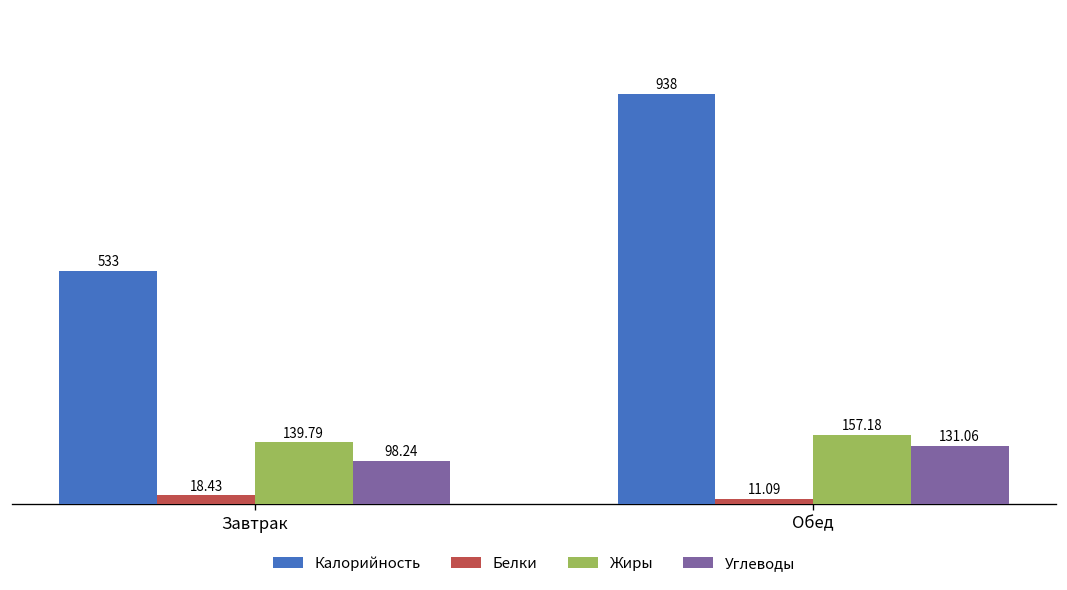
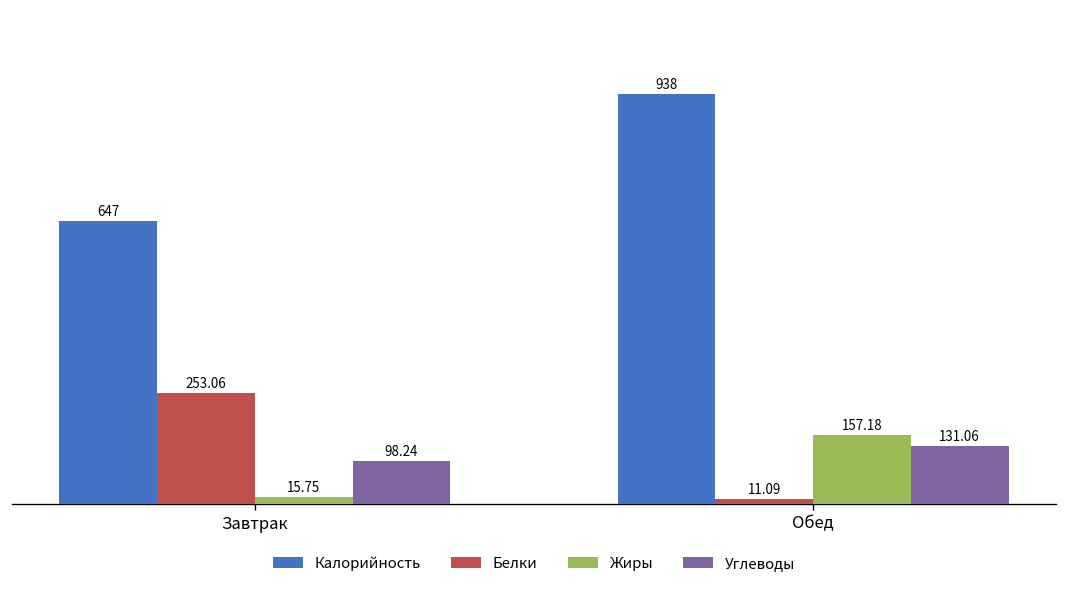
  {
    "Калорийность": {
-     "Завтрак": 533,
+     "Завтрак": 647,
      "Обед": 938
    },
    "Белки": {
-     "Завтрак": 18.43,
+     "Завтрак": 253.06,
      "Обед": 11.09
    },
    "Жиры": {
-     "Завтрак": 139.79,
+     "Завтрак": 15.75,
      "Обед": 157.18
    },
    "Углеводы": {
      "Завтрак": 98.24,
      "Обед": 131.06
    }
  }
